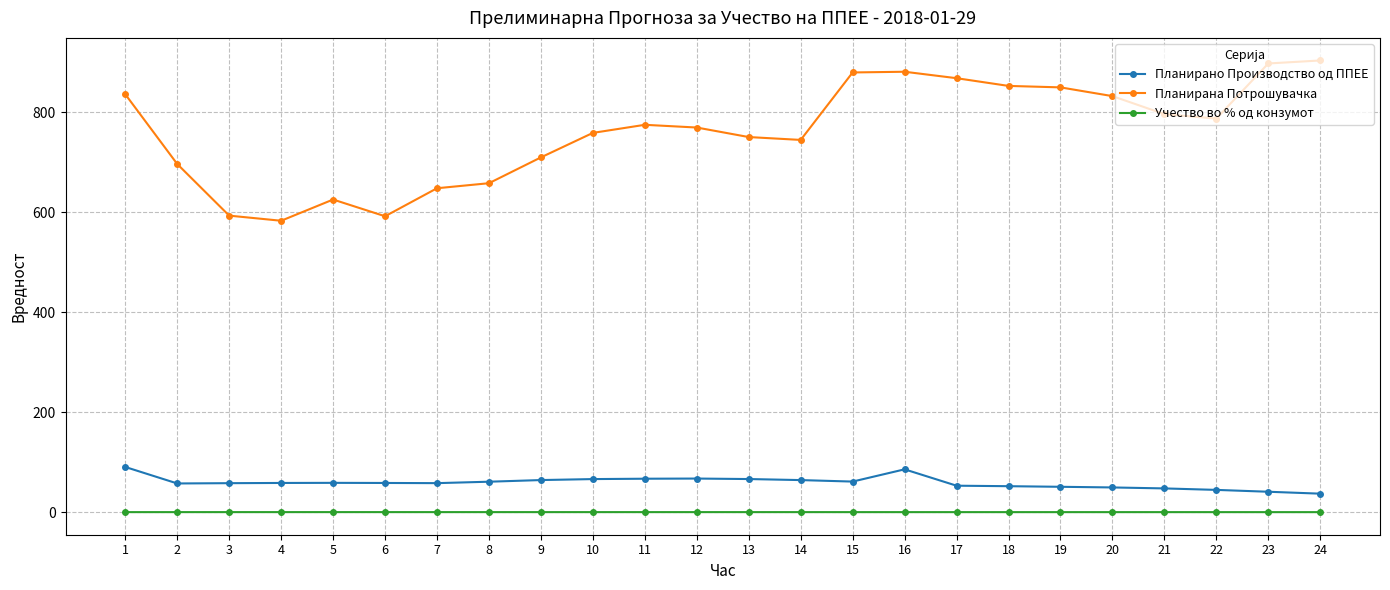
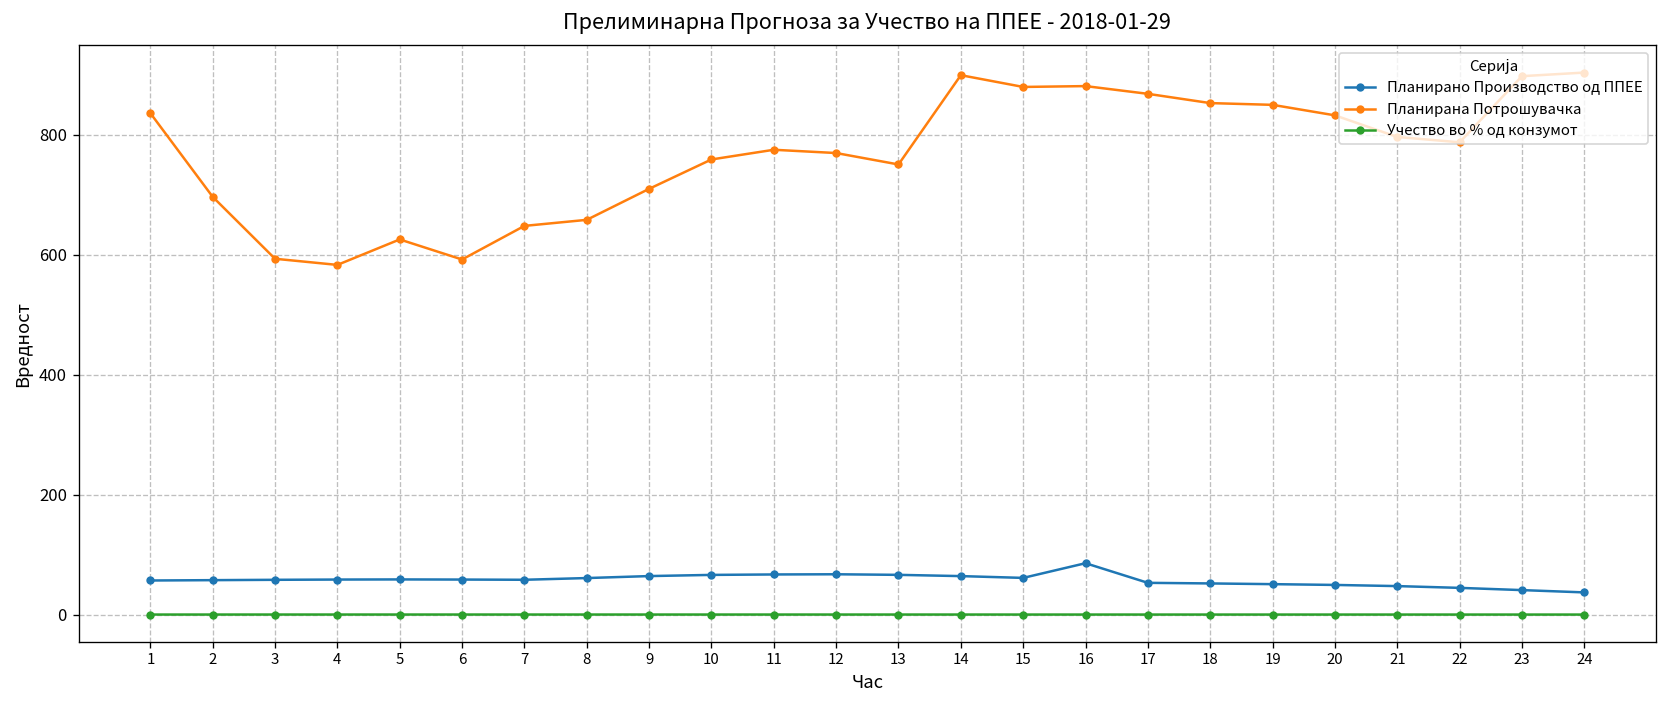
  {
    "Планирано Производство од ППЕЕ": {
-     "1": 90,
+     "1": 60,
      "2": 60,
      "3": 60,
      "4": 60,
      "5": 60,
      "6": 60,
      "7": 60,
      "8": 60,
      "9": 60,
      "10": 70,
      "11": 70,
      "12": 70,
      "13": 70,
      "14": 60,
      "15": 60,
      "16": 90,
      "17": 50,
      "18": 50,
      "19": 50,
      "20": 50,
      "21": 50,
      "22": 40,
      "23": 40,
      "24": 40
    },
    "Планирана Потрошувачка": {
      "1": 840,
      "2": 700,
      "3": 590,
      "4": 580,
      "5": 630,
      "6": 590,
      "7": 650,
      "8": 660,
      "9": 710,
      "10": 760,
      "11": 780,
      "12": 770,
      "13": 750,
-     "14": 750,
+     "14": 900,
      "15": 880,
      "16": 880,
      "17": 870,
      "18": 850,
      "19": 850,
      "20": 830
    },
    "Учество во % од конзумот": {
      "1": 0,
      "2": 0,
      "3": 0,
      "4": 0,
      "5": 0,
      "6": 0,
      "7": 0,
      "8": 0,
      "9": 0,
      "10": 0,
      "11": 0,
      "12": 0,
      "13": 0,
      "14": 0,
      "15": 0,
      "16": 0,
      "17": 0,
      "18": 0,
      "19": 0,
      "20": 0,
      "21": 0,
      "22": 0,
      "23": 0,
      "24": 0
    }
  }
